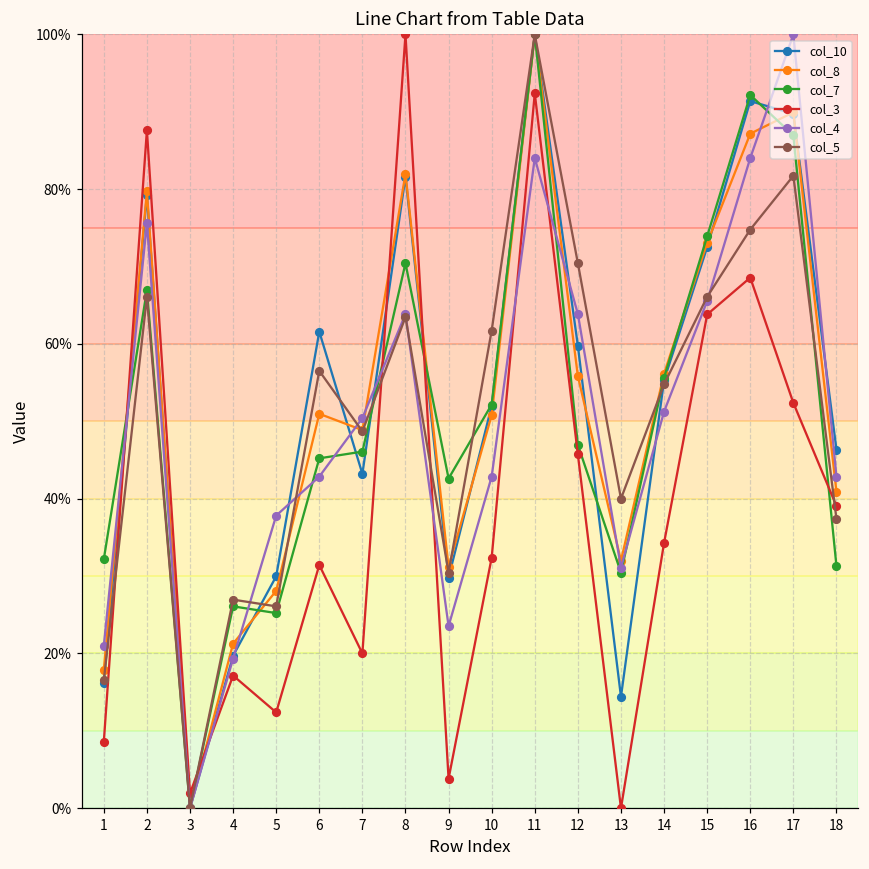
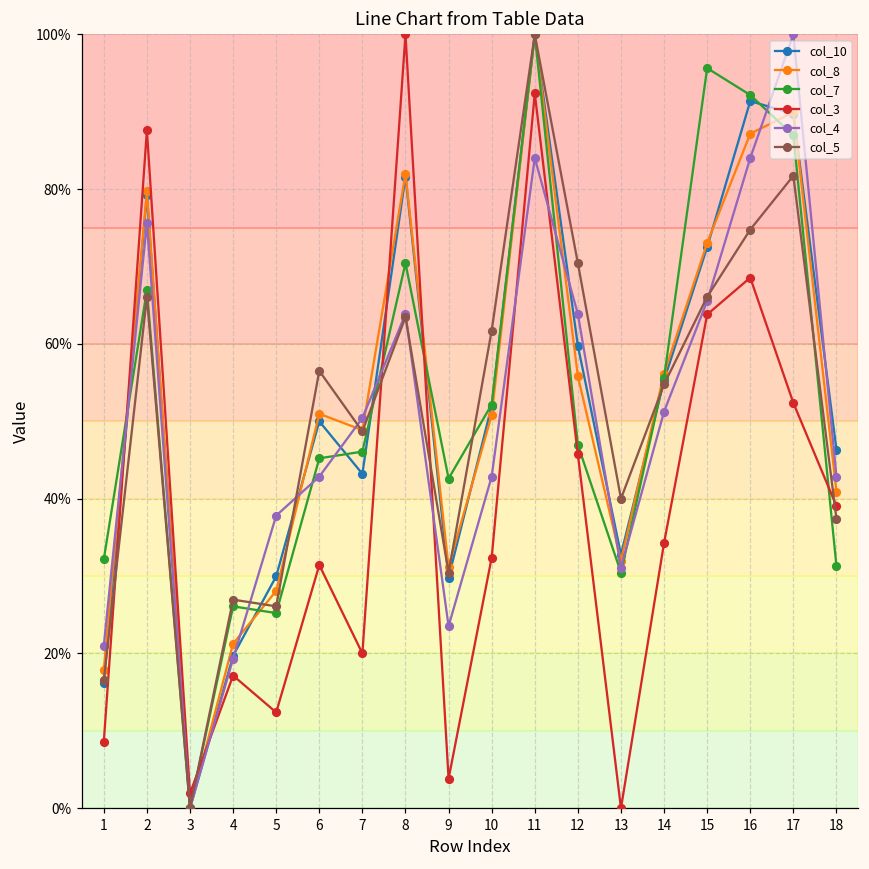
  {
    "col_10": {
      "2": "79%",
      "4": "20%",
      "5": "30%",
-     "6": "62%",
+     "6": "50%",
      "7": "43%",
      "9": "30%",
      "12": "60%",
-     "13": "14%",
+     "13": "33%",
      "15": "73%",
      "16": "91%",
      "18": "46%"
    },
    "col_8": {
      "1": "18%",
      "2": "80%",
      "4": "21%",
      "5": "28%",
      "6": "51%",
      "9": "31%",
      "10": "51%",
      "12": "56%",
      "13": "32%",
      "14": "56%",
      "15": "73%",
      "16": "87%",
      "18": "41%"
    },
    "col_7": {
      "1": "32%",
      "2": "67%",
      "4": "26%",
      "5": "25%",
      "6": "45%",
      "7": "46%",
      "8": "70%",
      "9": "43%",
      "12": "47%",
      "13": "30%",
-     "15": "74%",
+     "15": "96%",
      "16": "92%",
      "18": "31%"
    },
    "col_3": {
      "1": "9%",
      "2": "88%",
      "3": "2%",
      "4": "17%",
      "5": "12%",
      "6": "31%",
      "7": "20%",
      "8": "100%",
      "9": "4%",
      "10": "32%",
      "11": "92%",
      "12": "46%",
      "13": "0%",
      "14": "34%",
      "15": "64%",
      "16": "69%",
      "17": "52%",
      "18": "39%"
    },
    "col_4": {
      "1": "21%",
      "2": "76%",
      "4": "19%",
      "5": "38%",
      "6": "43%",
      "7": "50%",
      "8": "64%",
      "9": "24%",
      "10": "43%",
      "11": "84%",
      "12": "64%",
      "13": "31%",
      "14": "51%",
      "15": "66%",
      "16": "84%",
      "17": "100%",
      "18": "43%"
    },
    "col_5": {
      "2": "66%",
      "4": "27%",
      "5": "26%",
      "6": "57%",
      "8": "63%",
      "9": "30%",
      "10": "62%",
      "12": "70%",
      "13": "40%",
      "14": "55%",
      "15": "66%",
      "16": "75%",
      "17": "82%",
      "18": "37%"
    }
  }
